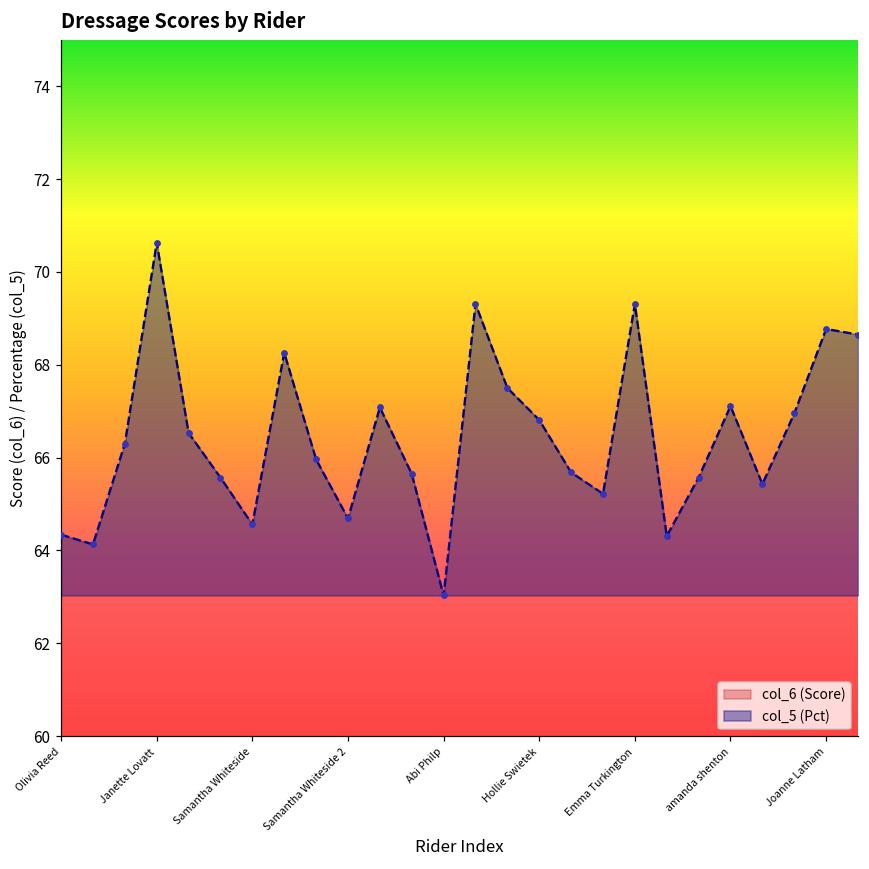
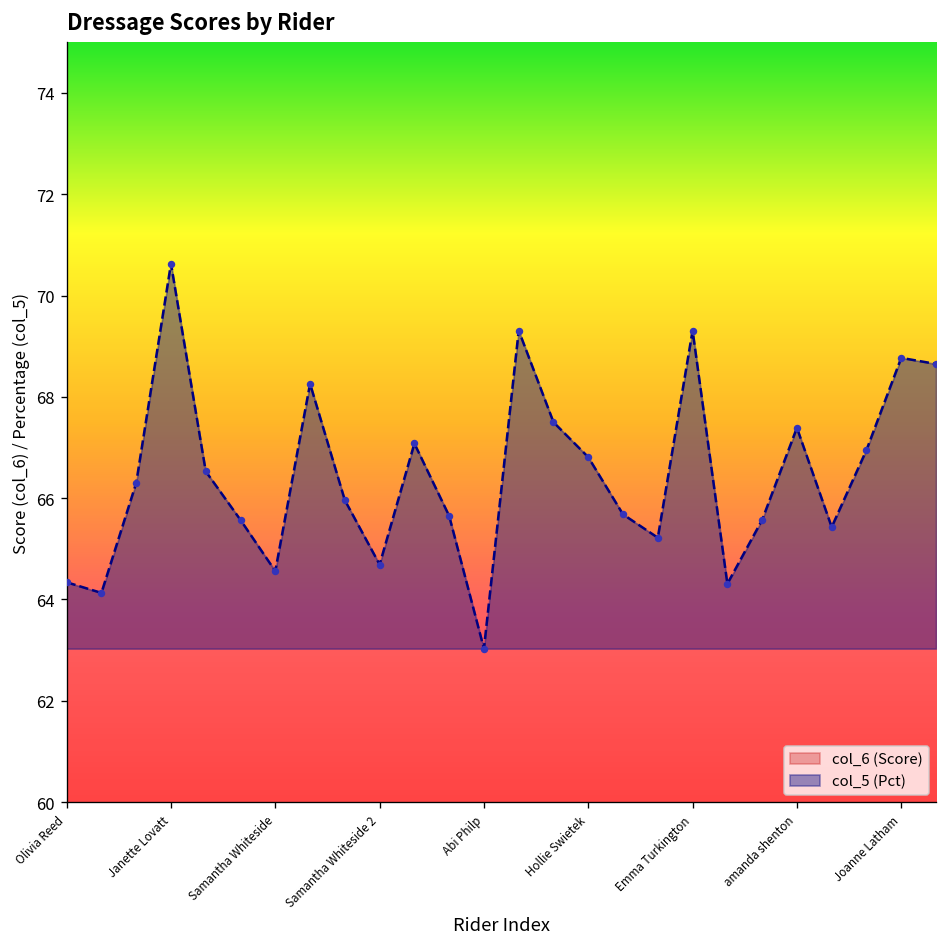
  {
    "col_5 (Pct)": {
      "Olivia Reed": 64.3,
      "Janette Lovatt": 70.6,
      "Samantha Whiteside": 64.6,
      "Samantha Whiteside 2": 64.7,
      "Abi Philp": 63.0,
      "Hollie Swietek": 66.8,
      "Emma Turkington": 69.3,
-     "amanda shenton": 67.1,
+     "amanda shenton": 67.4,
      "Joanne Latham": 68.8
    }
  }
